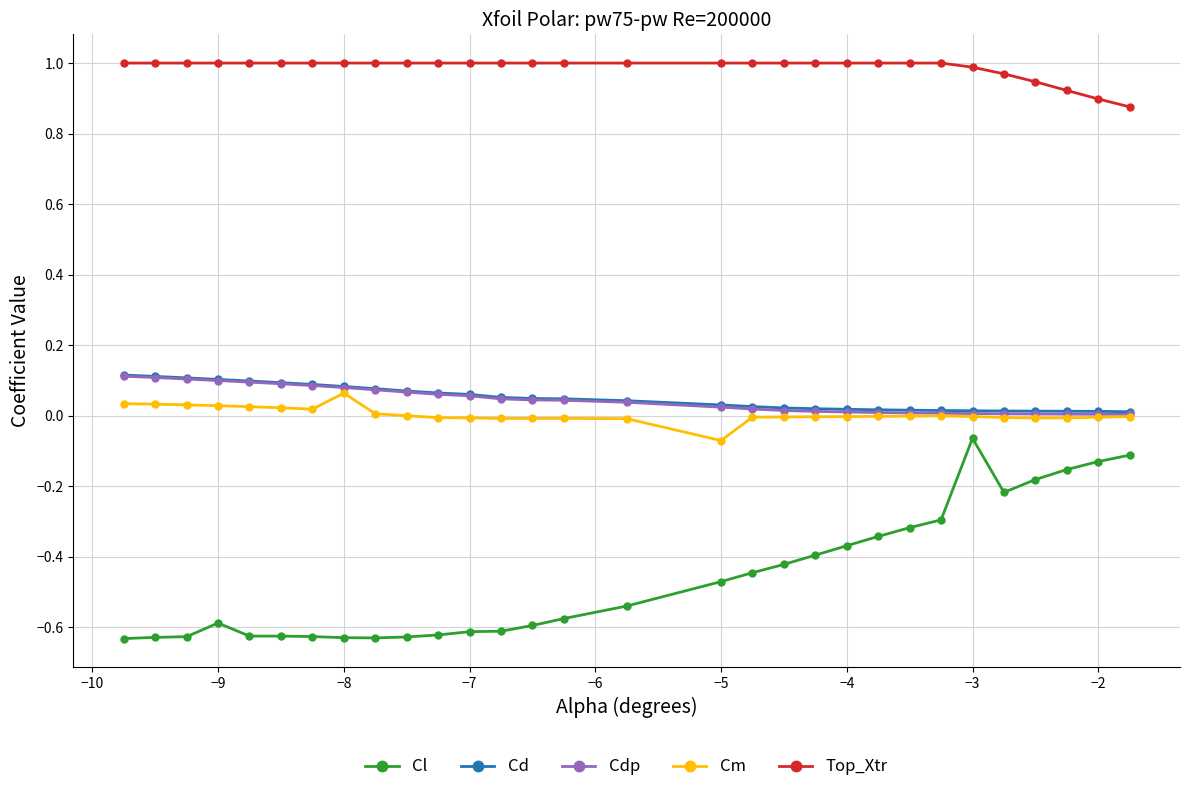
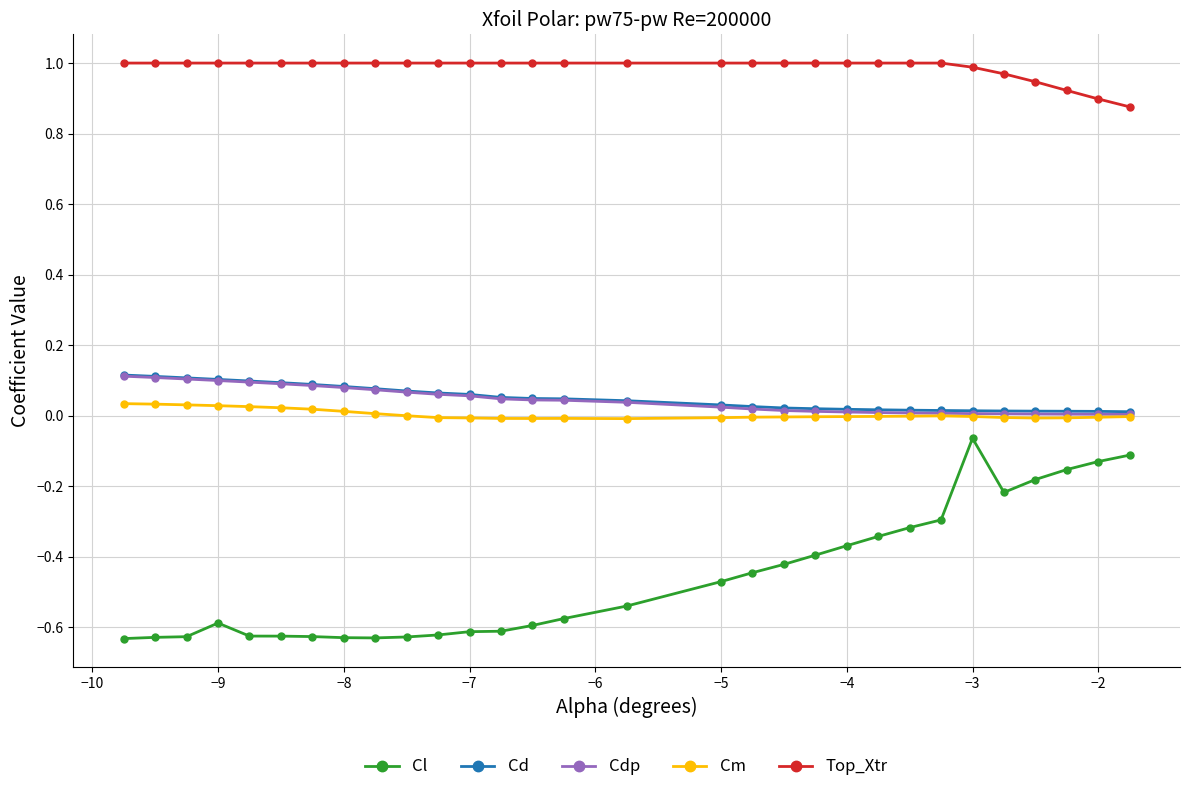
  {
    "Cl": {
      "−9": -0.59,
      "−8": -0.63,
      "−7": -0.61,
      "−5": -0.47,
      "−4": -0.37,
      "−3": -0.06,
      "−2": -0.13
    },
    "Cd": {
      "−4": 0.02,
      "−3": 0.01,
      "−2": 0.01
    },
    "Cdp": {
      "−4": 0.01,
      "−3": 0.01,
      "−2": 0.00
    },
    "Cm": {
      "−9": 0.03,
-     "−8": 0.06,
+     "−8": 0.01,
      "−7": -0.01,
-     "−5": -0.07,
+     "−5": -0.01,
      "−4": 0.00,
      "−3": 0.00,
      "−2": 0.00
    },
    "Top_Xtr": {
      "−9": 1.00,
      "−8": 1.00,
      "−7": 1.00,
      "−5": 1.00,
      "−4": 1.00,
      "−3": 0.99,
      "−2": 0.90
    }
  }
